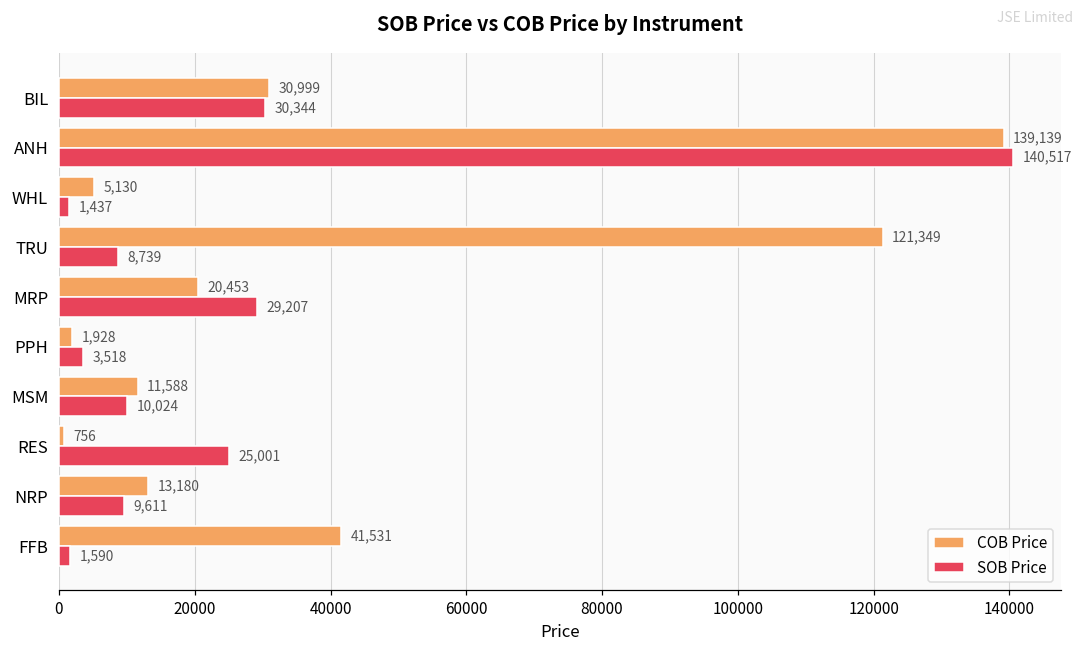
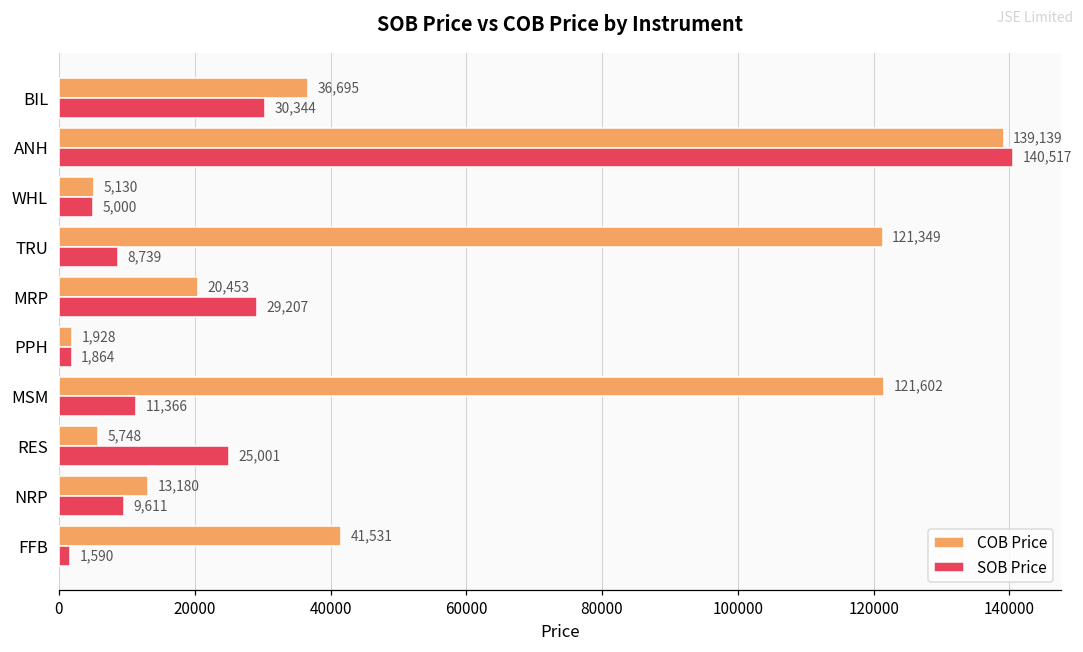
  {
    "COB Price": {
-     "BIL": "30,999",
+     "BIL": "36,695",
      "ANH": "139,139",
      "WHL": "5,130",
      "TRU": "121,349",
      "MRP": "20,453",
      "PPH": "1,928",
-     "MSM": "11,588",
-     "RES": "756",
+     "MSM": "121,602",
+     "RES": "5,748",
      "NRP": "13,180",
      "FFB": "41,531"
    },
    "SOB Price": {
      "BIL": "30,344",
      "ANH": "140,517",
-     "WHL": "1,437",
+     "WHL": "5,000",
      "TRU": "8,739",
      "MRP": "29,207",
-     "PPH": "3,518",
-     "MSM": "10,024",
+     "PPH": "1,864",
+     "MSM": "11,366",
      "RES": "25,001",
      "NRP": "9,611",
      "FFB": "1,590"
    }
  }
